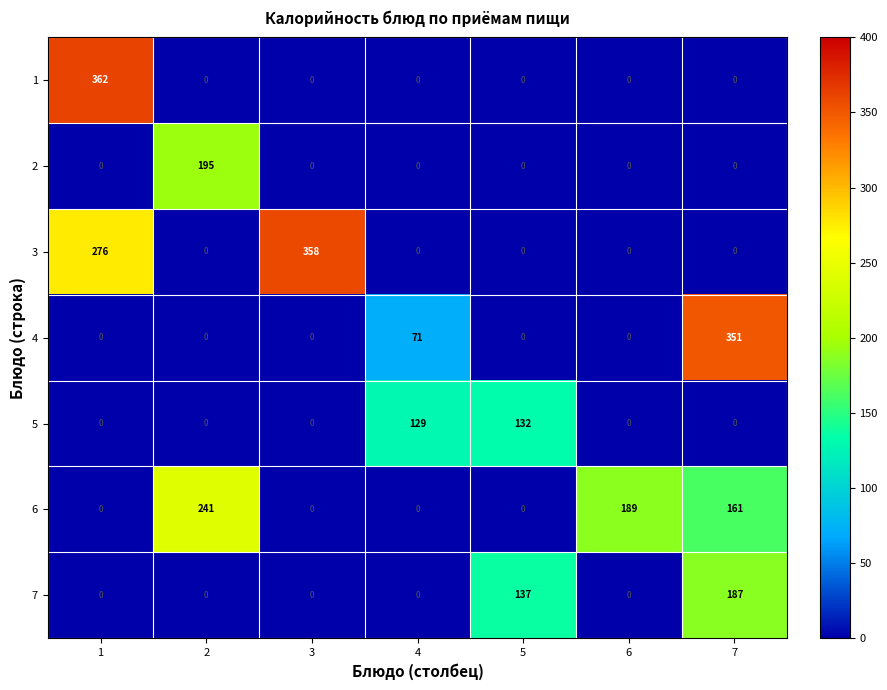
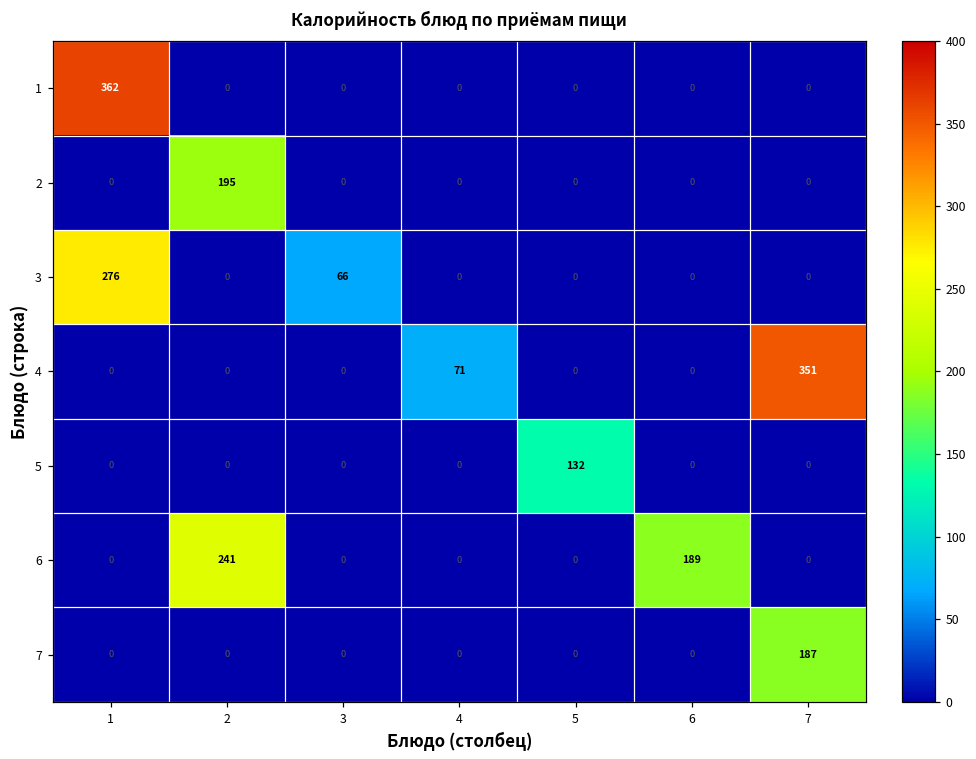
  {
    "1": {
      "1": 362,
      "2": 0,
      "3": 0,
      "4": 0,
      "5": 0,
      "6": 0,
      "7": 0
    },
    "2": {
      "1": 0,
      "2": 195,
      "3": 0,
      "4": 0,
      "5": 0,
      "6": 0,
      "7": 0
    },
    "3": {
      "1": 276,
      "2": 0,
-     "3": 358,
+     "3": 66,
      "4": 0,
      "5": 0,
      "6": 0,
      "7": 0
    },
    "4": {
      "1": 0,
      "2": 0,
      "3": 0,
      "4": 71,
      "5": 0,
      "6": 0,
      "7": 351
    },
    "5": {
      "1": 0,
      "2": 0,
      "3": 0,
-     "4": 129,
+     "4": 0,
      "5": 132,
      "6": 0,
      "7": 0
    },
    "6": {
      "1": 0,
      "2": 241,
      "3": 0,
      "4": 0,
      "5": 0,
      "6": 189,
-     "7": 161
+     "7": 0
    },
    "7": {
      "1": 0,
      "2": 0,
      "3": 0,
      "4": 0,
-     "5": 137,
+     "5": 0,
      "6": 0,
      "7": 187
    }
  }
